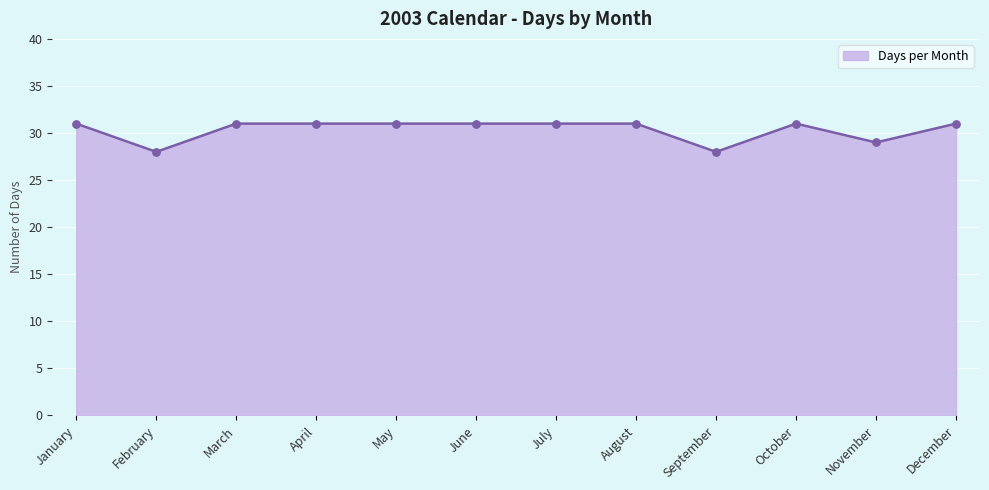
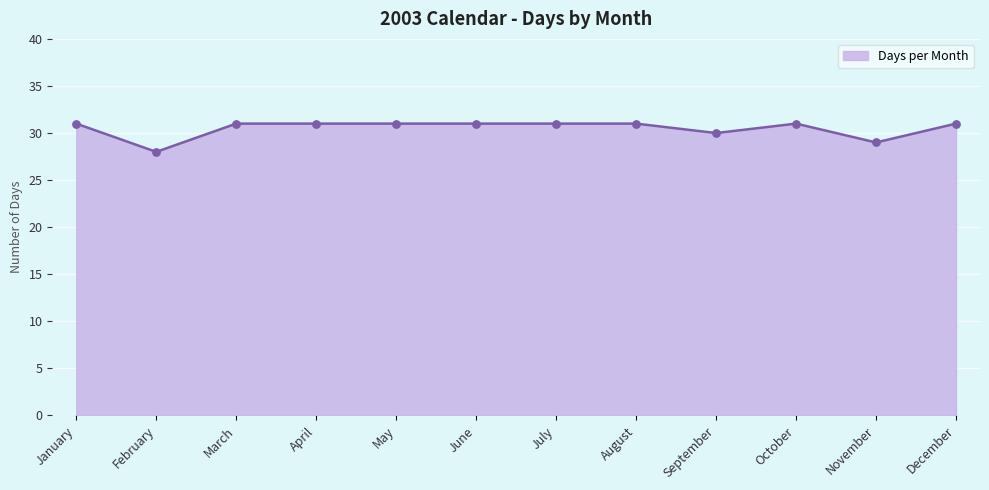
  {
    "January": 31,
    "February": 28,
    "March": 31,
    "April": 31,
    "May": 31,
    "June": 31,
    "July": 31,
    "August": 31,
-   "September": 28,
+   "September": 30,
    "October": 31,
    "November": 29,
    "December": 31
  }
